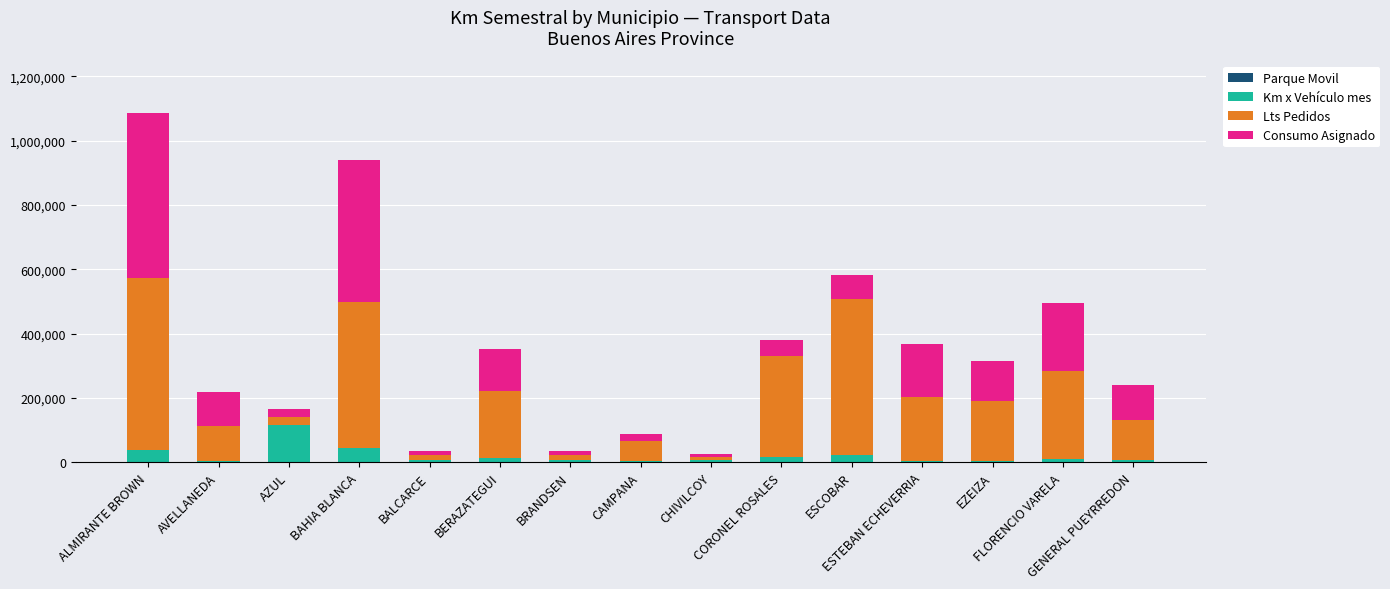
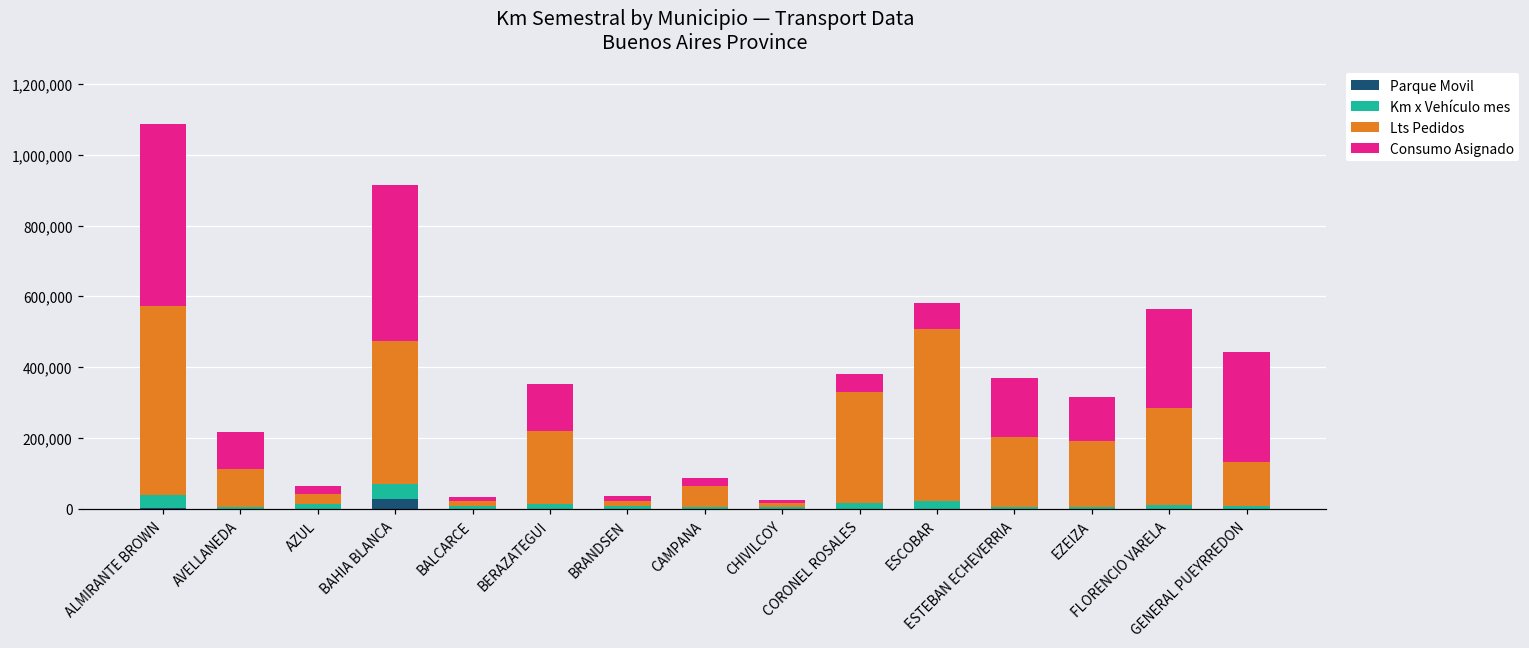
  {
    "Parque Movil": {
-     "BAHIA BLANCA": "0"
+     "BAHIA BLANCA": "30,000"
    },
    "Km x Vehículo mes": {
      "ALMIRANTE BROWN": "40,000",
-     "AZUL": "110,000",
+     "AZUL": "10,000",
      "BAHIA BLANCA": "40,000",
      "BERAZATEGUI": "10,000",
      "CORONEL ROSALES": "20,000",
      "ESCOBAR": "20,000",
      "FLORENCIO VARELA": "10,000"
    },
    "Lts Pedidos": {
      "ALMIRANTE BROWN": "530,000",
      "AVELLANEDA": "110,000",
      "AZUL": "30,000",
-     "BAHIA BLANCA": "450,000",
+     "BAHIA BLANCA": "400,000",
      "BALCARCE": "20,000",
      "BERAZATEGUI": "210,000",
      "BRANDSEN": "10,000",
      "CAMPANA": "60,000",
      "CHIVILCOY": "10,000",
      "CORONEL ROSALES": "310,000",
      "ESCOBAR": "490,000",
      "ESTEBAN ECHEVERRIA": "200,000",
      "EZEIZA": "190,000",
      "FLORENCIO VARELA": "270,000",
      "GENERAL PUEYRREDON": "130,000"
    },
    "Consumo Asignado": {
      "ALMIRANTE BROWN": "510,000",
      "AVELLANEDA": "110,000",
      "AZUL": "20,000",
      "BAHIA BLANCA": "440,000",
      "BALCARCE": "10,000",
      "BERAZATEGUI": "130,000",
      "BRANDSEN": "10,000",
      "CAMPANA": "20,000",
      "CHIVILCOY": "10,000",
      "CORONEL ROSALES": "50,000",
      "ESCOBAR": "70,000",
      "ESTEBAN ECHEVERRIA": "170,000",
      "EZEIZA": "120,000",
-     "FLORENCIO VARELA": "210,000",
-     "GENERAL PUEYRREDON": "110,000"
+     "FLORENCIO VARELA": "280,000",
+     "GENERAL PUEYRREDON": "310,000"
    }
  }
